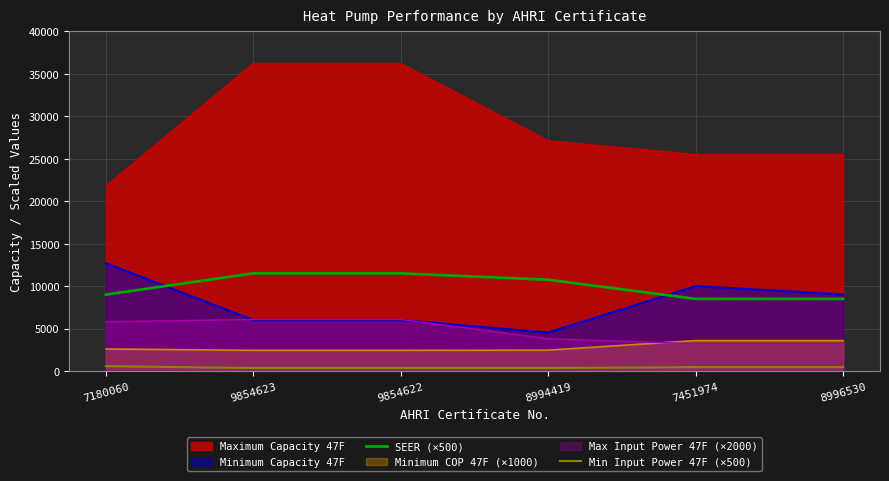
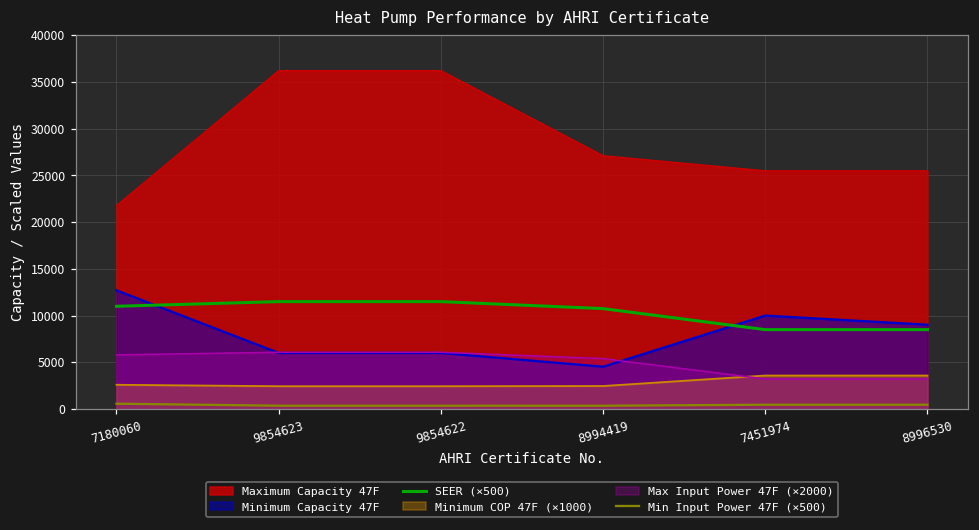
  {
    "Maximum Capacity 47F": {
      "7180060": 22000,
      "9854623": 36000,
      "9854622": 36000,
      "8994419": 27000,
      "7451974": 26000,
      "8996530": 26000
    },
    "Minimum Capacity 47F": {
      "7180060": 13000,
      "8994419": 5000,
      "7451974": 10000,
      "8996530": 9000
    },
    "SEER (×500)": {
-     "7180060": 9000,
+     "7180060": 11000,
      "9854623": 12000,
      "9854622": 12000,
      "8994419": 11000,
      "7451974": 9000,
      "8996530": 9000
    },
    "Minimum COP 47F (×1000)": {
      "7180060": 3000,
      "9854623": 2000,
      "9854622": 2000,
      "8994419": 2000,
      "7451974": 4000,
      "8996530": 4000
    },
    "Max Input Power 47F (×2000)": {
      "7180060": 6000,
-     "8994419": 4000,
+     "8994419": 5000,
      "7451974": 3000,
      "8996530": 3000
    },
    "Min Input Power 47F (×500)": {
      "7180060": 1000,
      "9854623": 0,
      "9854622": 0,
      "8994419": 0,
      "7451974": 0,
      "8996530": 0
    }
  }
